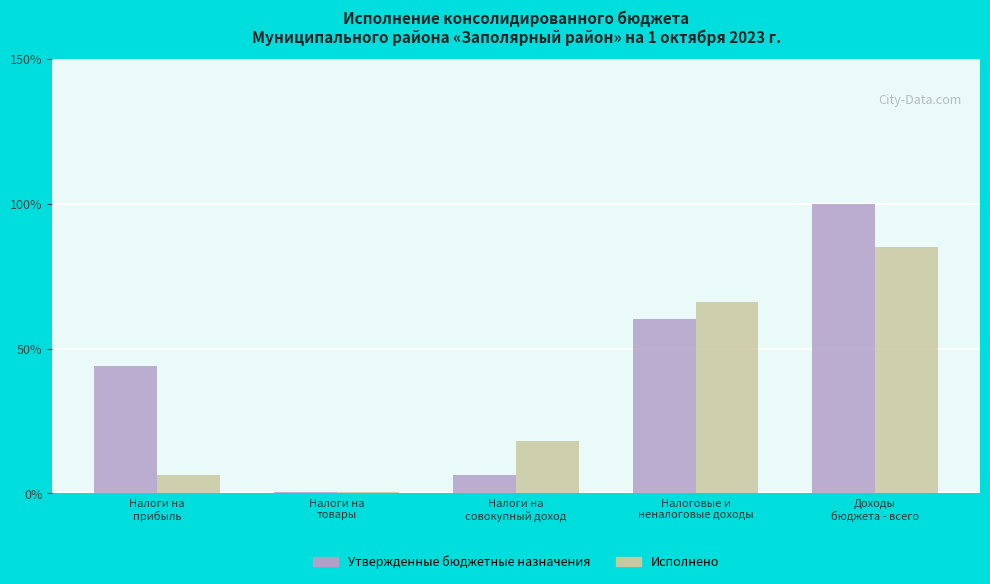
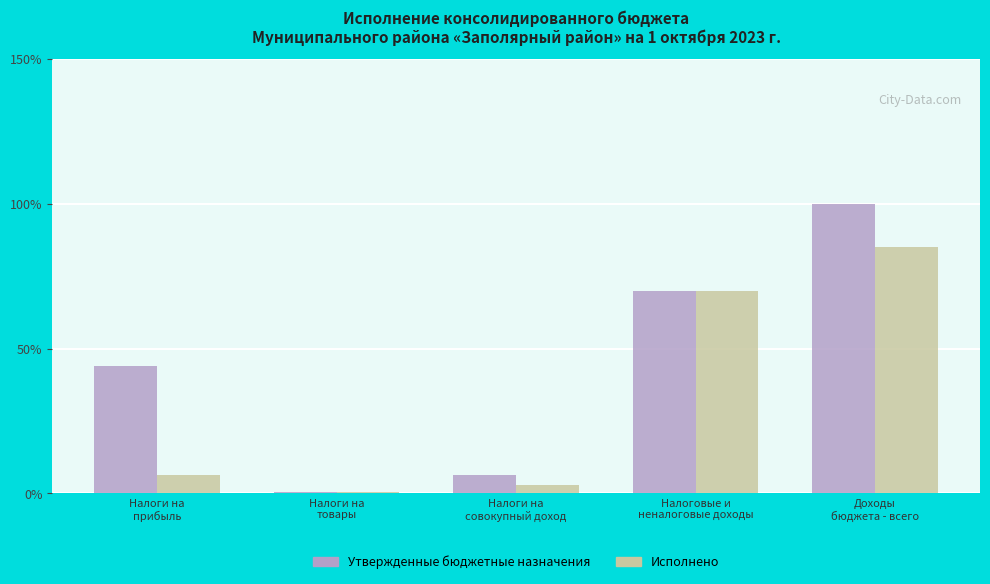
  {
    "Утвержденные бюджетные назначения": {
      "Налоги на прибыль": "44%",
      "Налоги на совокупный доход": "6%",
-     "Налоговые и неналоговые доходы": "60%",
+     "Налоговые и неналоговые доходы": "70%",
      "Доходы бюджета - всего": "100%"
    },
    "Исполнено": {
      "Налоги на прибыль": "6%",
-     "Налоги на совокупный доход": "18%",
-     "Налоговые и неналоговые доходы": "66%",
+     "Налоги на совокупный доход": "3%",
+     "Налоговые и неналоговые доходы": "70%",
      "Доходы бюджета - всего": "85%"
    }
  }
